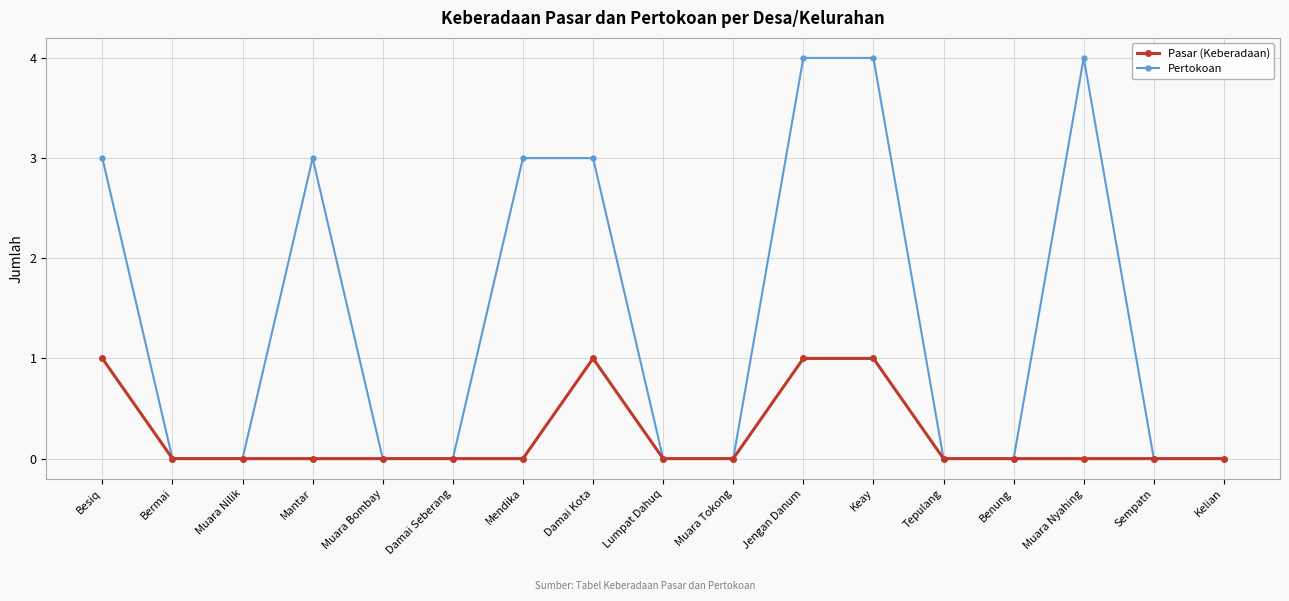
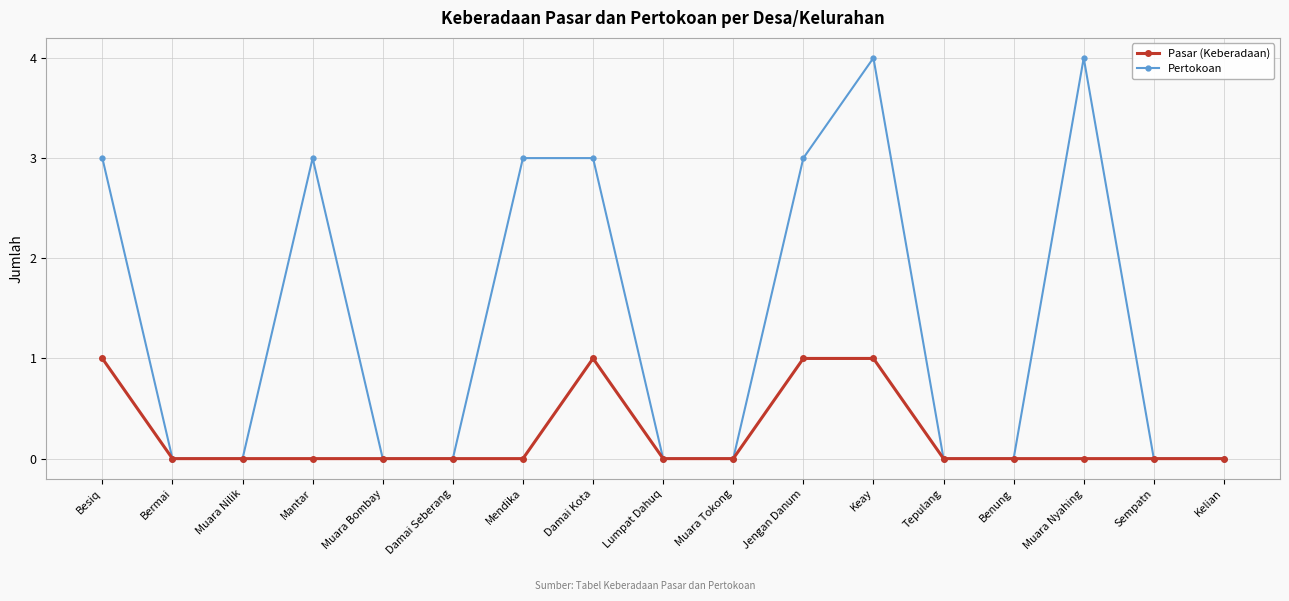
  {
    "Pasar (Keberadaan)": {
      "Besiq": 1,
      "Mantar": 0,
      "Mendika": 0,
      "Damai Kota": 1,
      "Jengan Danum": 1,
      "Keay": 1,
      "Muara Nyahing": 0
    },
    "Pertokoan": {
      "Besiq": 3,
      "Mantar": 3,
      "Mendika": 3,
      "Damai Kota": 3,
-     "Jengan Danum": 4,
+     "Jengan Danum": 3,
      "Keay": 4,
      "Muara Nyahing": 4
    }
  }
